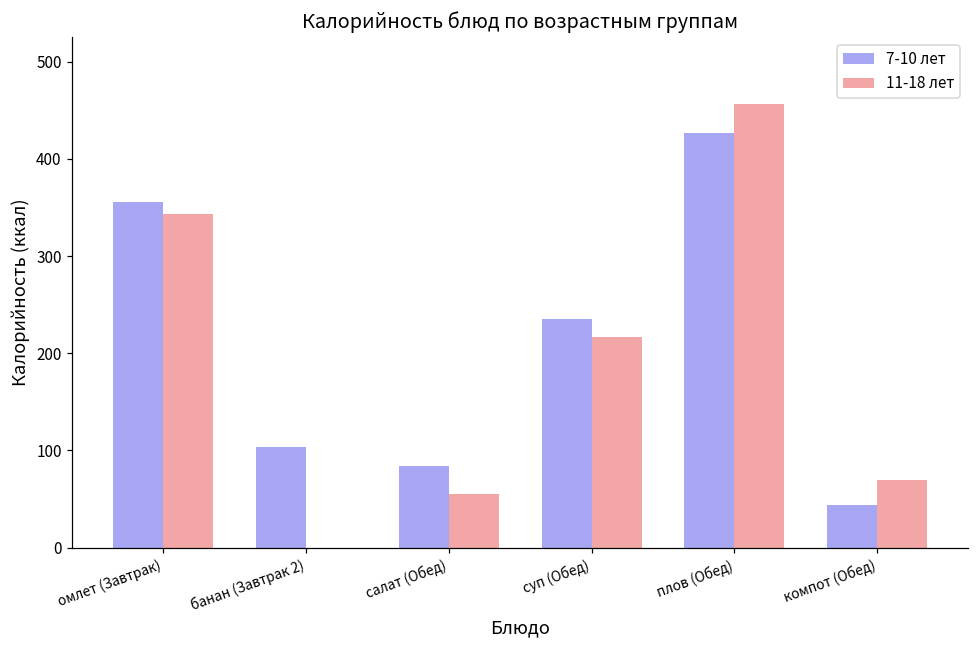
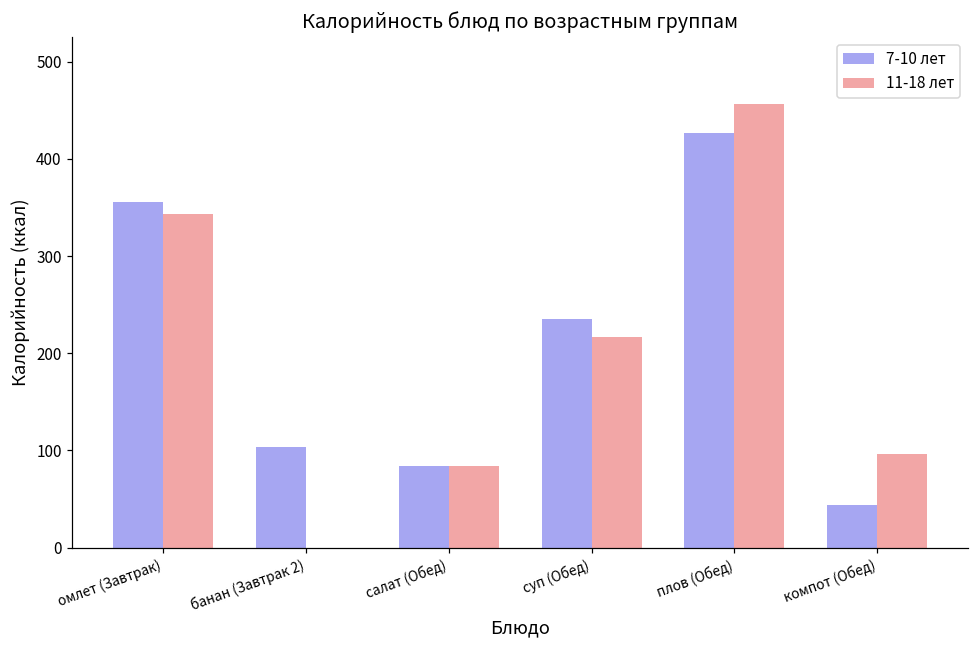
  {
    "7-10 лет": {
      "омлет (Завтрак)": 360,
      "банан (Завтрак 2)": 100,
      "салат (Обед)": 80,
      "суп (Обед)": 240,
      "плов (Обед)": 430,
      "компот (Обед)": 40
    },
    "11-18 лет": {
      "омлет (Завтрак)": 340,
      "банан (Завтрак 2)": 0,
-     "салат (Обед)": 60,
+     "салат (Обед)": 80,
      "суп (Обед)": 220,
      "плов (Обед)": 460,
-     "компот (Обед)": 70
+     "компот (Обед)": 100
    }
  }
